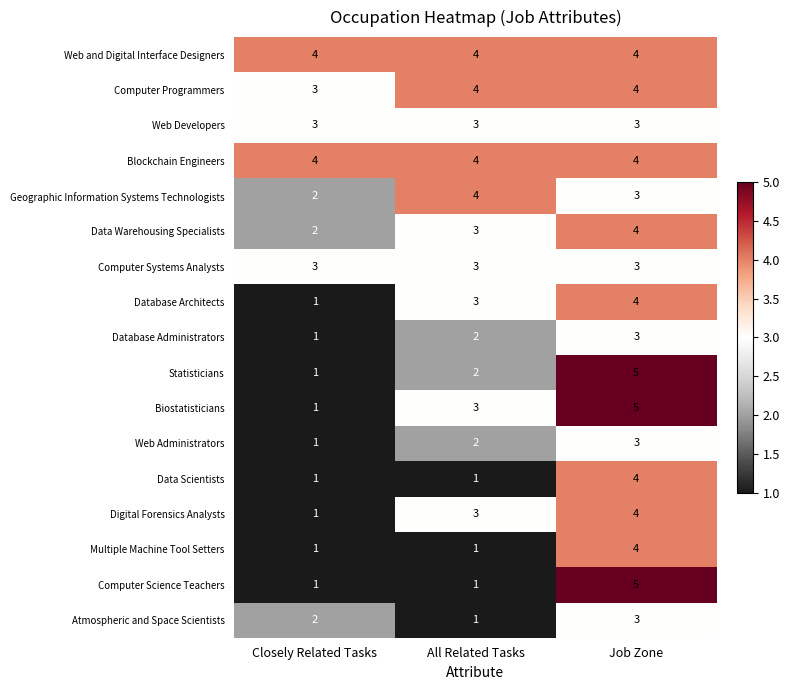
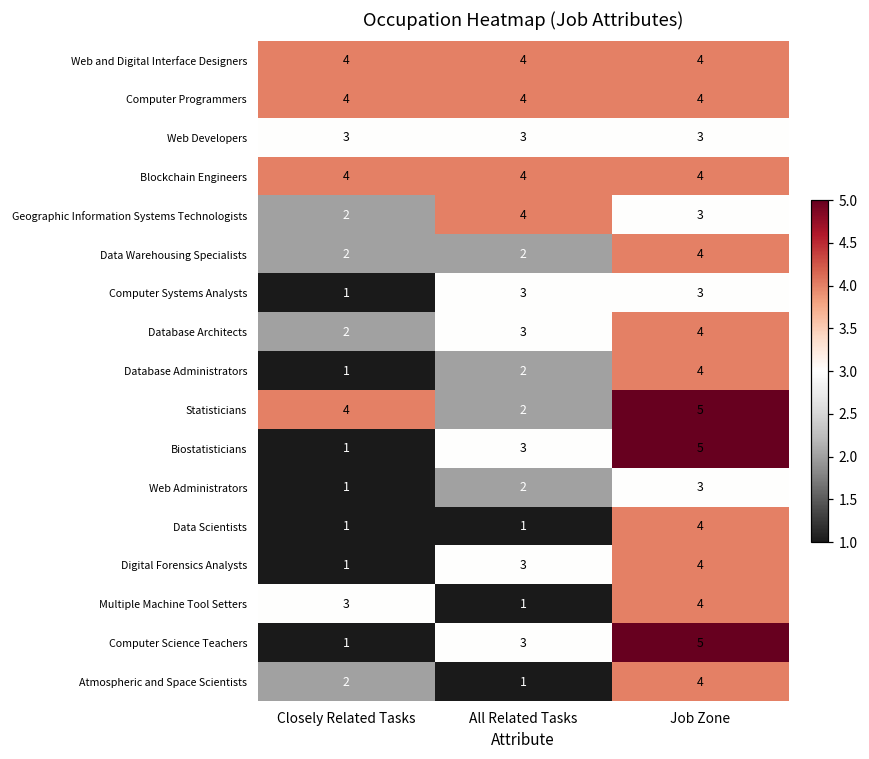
  {
    "Web and Digital Interface Designers": {
      "Closely Related Tasks": 4,
      "All Related Tasks": 4,
      "Job Zone": 4
    },
    "Computer Programmers": {
-     "Closely Related Tasks": 3,
+     "Closely Related Tasks": 4,
      "All Related Tasks": 4,
      "Job Zone": 4
    },
    "Web Developers": {
      "Closely Related Tasks": 3,
      "All Related Tasks": 3,
      "Job Zone": 3
    },
    "Blockchain Engineers": {
      "Closely Related Tasks": 4,
      "All Related Tasks": 4,
      "Job Zone": 4
    },
    "Geographic Information Systems Technologists": {
      "Closely Related Tasks": 2,
      "All Related Tasks": 4,
      "Job Zone": 3
    },
    "Data Warehousing Specialists": {
      "Closely Related Tasks": 2,
-     "All Related Tasks": 3,
+     "All Related Tasks": 2,
      "Job Zone": 4
    },
    "Computer Systems Analysts": {
-     "Closely Related Tasks": 3,
+     "Closely Related Tasks": 1,
      "All Related Tasks": 3,
      "Job Zone": 3
    },
    "Database Architects": {
-     "Closely Related Tasks": 1,
+     "Closely Related Tasks": 2,
      "All Related Tasks": 3,
      "Job Zone": 4
    },
    "Database Administrators": {
      "Closely Related Tasks": 1,
      "All Related Tasks": 2,
-     "Job Zone": 3
+     "Job Zone": 4
    },
    "Statisticians": {
-     "Closely Related Tasks": 1,
+     "Closely Related Tasks": 4,
      "All Related Tasks": 2,
      "Job Zone": 5
    },
    "Biostatisticians": {
      "Closely Related Tasks": 1,
      "All Related Tasks": 3,
      "Job Zone": 5
    },
    "Web Administrators": {
      "Closely Related Tasks": 1,
      "All Related Tasks": 2,
      "Job Zone": 3
    },
    "Data Scientists": {
      "Closely Related Tasks": 1,
      "All Related Tasks": 1,
      "Job Zone": 4
    },
    "Digital Forensics Analysts": {
      "Closely Related Tasks": 1,
      "All Related Tasks": 3,
      "Job Zone": 4
    },
    "Multiple Machine Tool Setters": {
-     "Closely Related Tasks": 1,
+     "Closely Related Tasks": 3,
      "All Related Tasks": 1,
      "Job Zone": 4
    },
    "Computer Science Teachers": {
      "Closely Related Tasks": 1,
-     "All Related Tasks": 1,
+     "All Related Tasks": 3,
      "Job Zone": 5
    },
    "Atmospheric and Space Scientists": {
      "Closely Related Tasks": 2,
      "All Related Tasks": 1,
-     "Job Zone": 3
+     "Job Zone": 4
    }
  }
